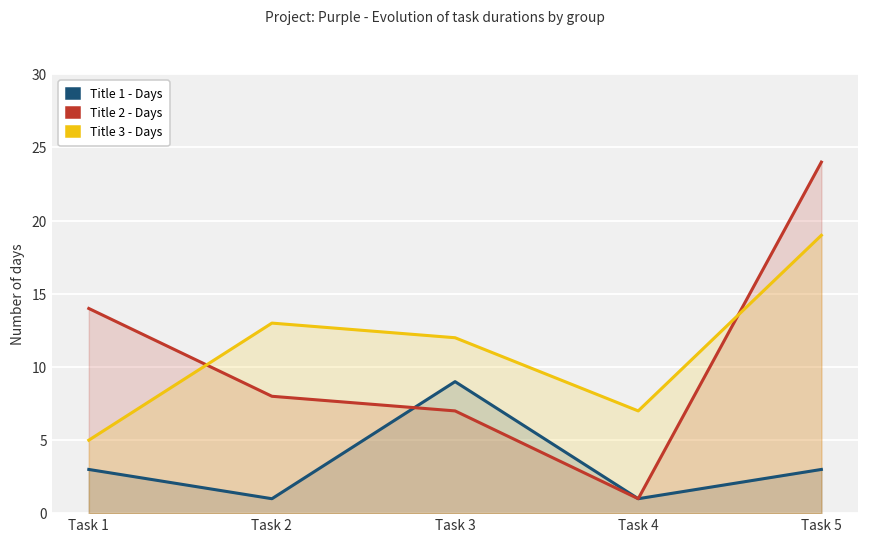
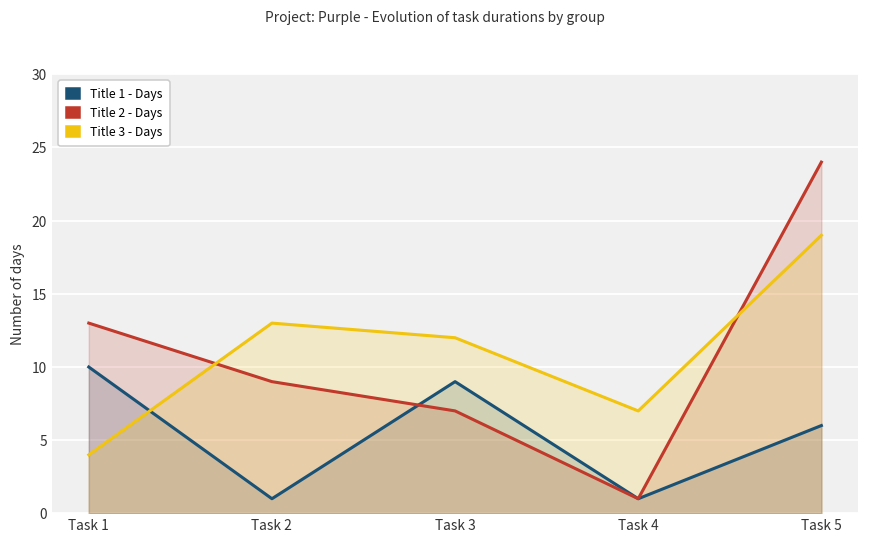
  {
    "Title 1 - Days": {
-     "Task 1": 3,
+     "Task 1": 10,
      "Task 2": 1,
      "Task 3": 9,
-     "Task 5": 3
+     "Task 5": 6
    },
    "Title 2 - Days": {
-     "Task 1": 14,
-     "Task 2": 8,
+     "Task 1": 13,
+     "Task 2": 9,
      "Task 3": 7,
      "Task 5": 24
    },
    "Title 3 - Days": {
-     "Task 1": 5,
+     "Task 1": 4,
      "Task 2": 13,
      "Task 3": 12,
      "Task 4": 7,
      "Task 5": 19
    }
  }
